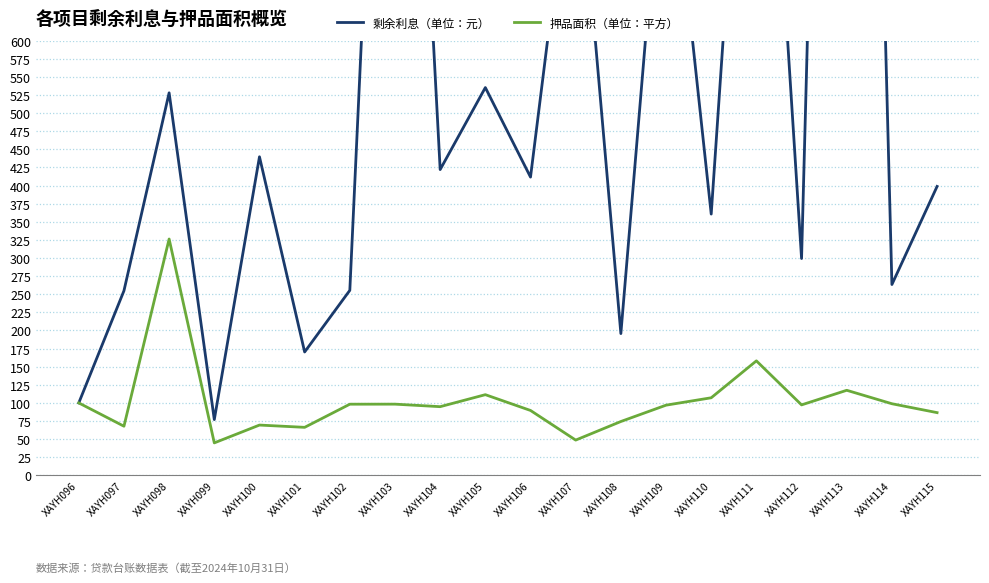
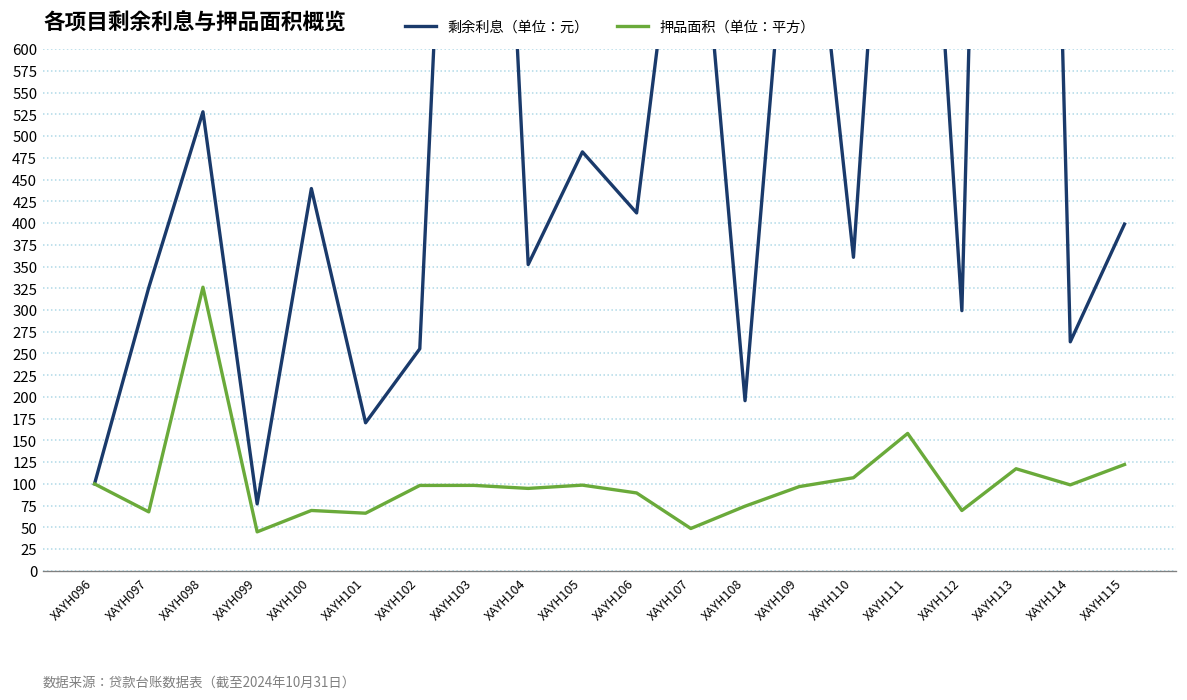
  {
    "剩余利息（单位：元）": {
-     "XAYH097": 250,
+     "XAYH097": 330,
      "XAYH098": 530,
      "XAYH099": 80,
      "XAYH100": 440,
      "XAYH101": 170,
      "XAYH102": 260,
-     "XAYH104": 420,
-     "XAYH105": 540,
+     "XAYH104": 350,
+     "XAYH105": 480,
      "XAYH106": 410,
      "XAYH108": 200,
      "XAYH110": 360,
      "XAYH112": 300,
      "XAYH114": 260,
      "XAYH115": 400
    },
    "押品面积（单位：平方）": {
      "XAYH097": 70,
      "XAYH098": 330,
      "XAYH099": 40,
      "XAYH100": 70,
      "XAYH101": 70,
      "XAYH102": 100,
      "XAYH103": 100,
      "XAYH104": 90,
-     "XAYH105": 110,
+     "XAYH105": 100,
      "XAYH106": 90,
      "XAYH107": 50,
      "XAYH108": 70,
      "XAYH109": 100,
      "XAYH110": 110,
      "XAYH111": 160,
-     "XAYH112": 100,
+     "XAYH112": 70,
      "XAYH113": 120,
      "XAYH114": 100,
-     "XAYH115": 90
+     "XAYH115": 120
    }
  }
